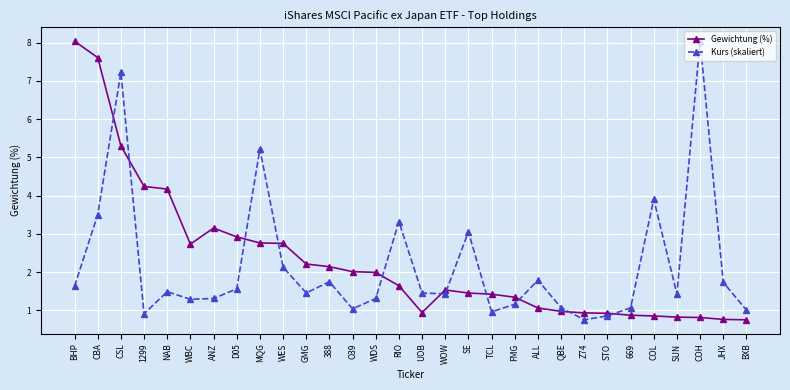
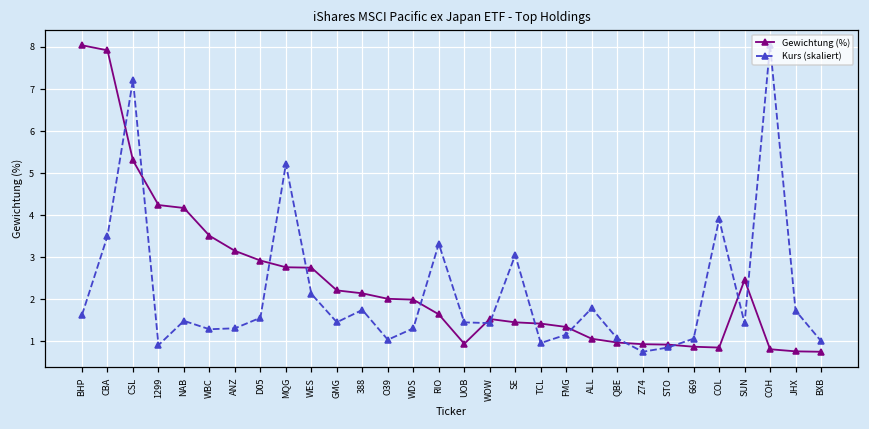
  {
    "Gewichtung (%)": {
      "BHP": 8.0,
-     "CBA": 7.6,
+     "CBA": 7.9,
      "CSL": 5.3,
      "1299": 4.2,
      "NAB": 4.2,
-     "WBC": 2.7,
+     "WBC": 3.5,
      "ANZ": 3.2,
      "D05": 2.9,
      "MQG": 2.8,
      "WES": 2.8,
      "GMG": 2.2,
      "388": 2.1,
      "O39": 2.0,
      "WDS": 2.0,
      "RIO": 1.6,
      "UOB": 0.9,
      "WOW": 1.5,
      "SE": 1.5,
      "TCL": 1.4,
      "FMG": 1.3,
      "ALL": 1.1,
      "QBE": 1.0,
      "Z74": 0.9,
      "STO": 0.9,
      "669": 0.9,
      "COL": 0.9,
-     "SUN": 0.8,
+     "SUN": 2.5,
      "COH": 0.8,
      "JHX": 0.8,
      "BXB": 0.8
    },
    "Kurs (skaliert)": {
      "BHP": 1.6,
      "CBA": 3.5,
      "CSL": 7.2,
      "1299": 0.9,
      "NAB": 1.5,
      "WBC": 1.3,
      "ANZ": 1.3,
      "D05": 1.6,
      "MQG": 5.2,
      "WES": 2.1,
      "GMG": 1.5,
      "388": 1.7,
      "O39": 1.0,
      "WDS": 1.3,
      "RIO": 3.3,
      "UOB": 1.4,
      "WOW": 1.4,
      "SE": 3.1,
      "TCL": 1.0,
      "FMG": 1.2,
      "ALL": 1.8,
      "QBE": 1.1,
      "Z74": 0.8,
      "STO": 0.9,
      "669": 1.1,
      "COL": 3.9,
      "SUN": 1.4,
      "JHX": 1.7,
      "BXB": 1.0
    }
  }
